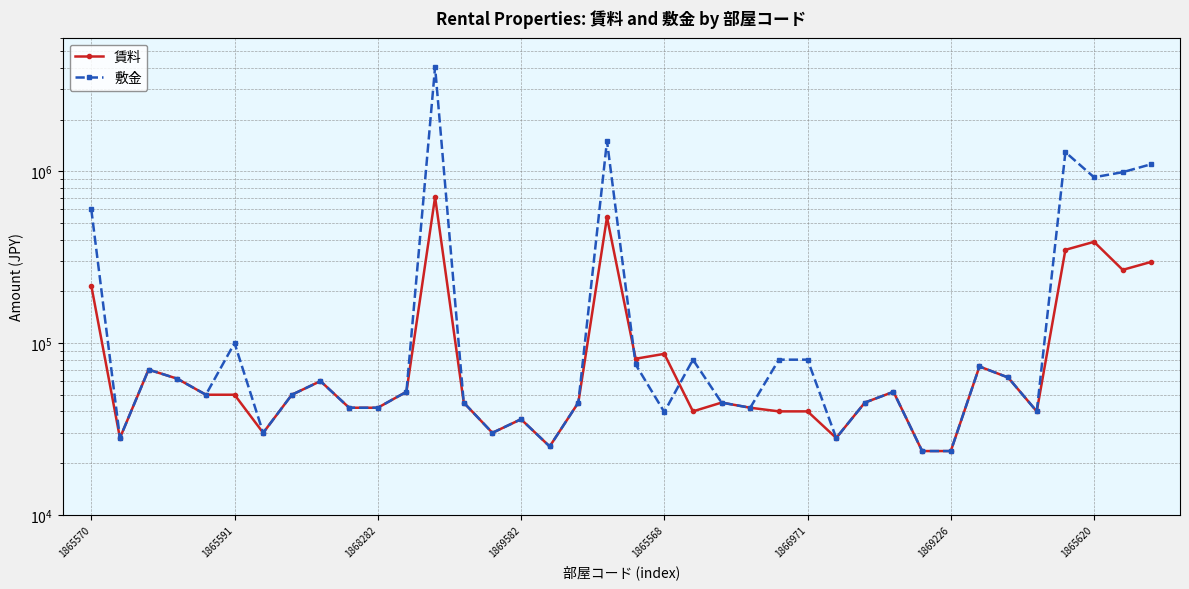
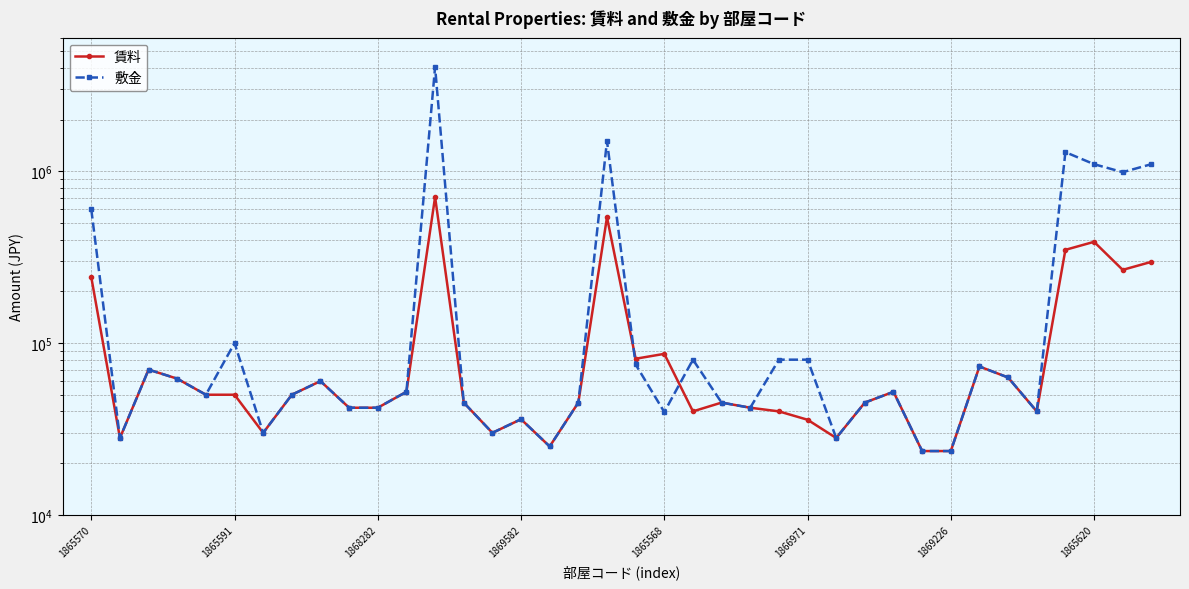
  {
    "賃料": {
-     "1865570": 220000,
+     "1865570": 240000,
      "1865591": 50000,
      "1865568": 90000,
-     "1866971": 40000,
+     "1866971": 36000,
      "1865620": 390000
    },
    "敷金": {
      "1865570": 600000,
      "1865591": 100000,
      "1865568": 40000,
      "1866971": 80000,
-     "1865620": 900000
+     "1865620": 1100000
    }
  }
